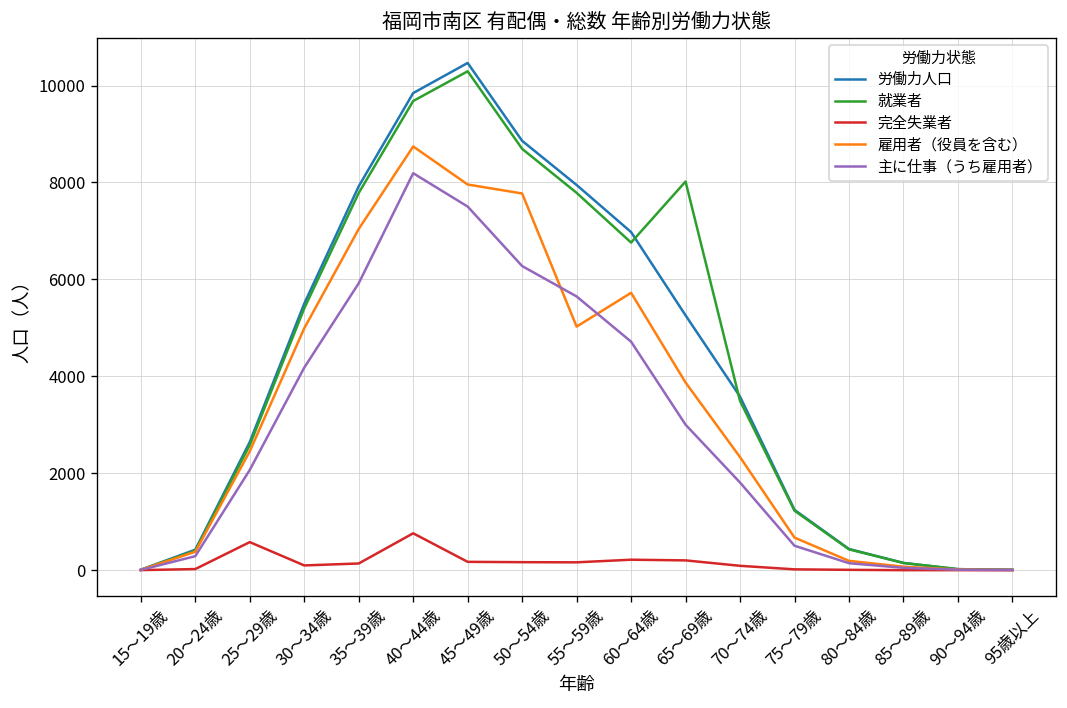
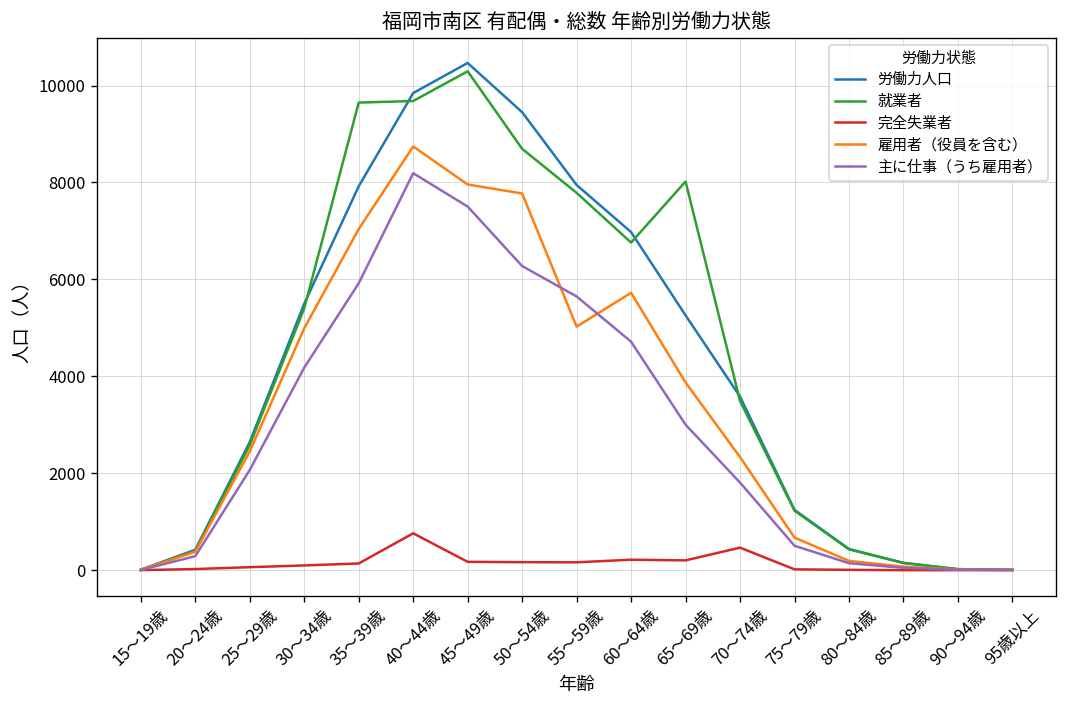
  {
    "労働力人口": {
      "30～34歳": 5500,
      "35～39歳": 7900,
      "40～44歳": 9800,
      "45～49歳": 10500,
-     "50～54歳": 8900,
+     "50～54歳": 9500,
      "55～59歳": 7900,
      "60～64歳": 7000,
      "65～69歳": 5300,
      "70～74歳": 3600
    },
    "就業者": {
      "30～34歳": 5400,
-     "35～39歳": 7800,
+     "35～39歳": 9600,
      "40～44歳": 9700,
      "45～49歳": 10300,
      "50～54歳": 8700,
      "55～59歳": 7800,
      "60～64歳": 6800,
      "65～69歳": 8000,
      "70～74歳": 3500
    },
    "完全失業者": {
      "20～24歳": 0,
-     "25～29歳": 600,
+     "25～29歳": 100,
      "30～34歳": 100,
      "35～39歳": 100,
      "40～44歳": 800,
      "45～49歳": 200,
      "50～54歳": 200,
      "55～59歳": 200,
      "60～64歳": 200,
      "65～69歳": 200,
-     "70～74歳": 100,
+     "70～74歳": 500,
      "75～79歳": 0,
      "80～84歳": 0
    },
    "雇用者（役員を含む）": {
      "25～29歳": 2500,
      "30～34歳": 5000,
      "35～39歳": 7000,
      "40～44歳": 8700,
      "45～49歳": 8000,
      "50～54歳": 7800,
      "55～59歳": 5000,
      "60～64歳": 5700,
      "65～69歳": 3900,
      "70～74歳": 2300,
      "75～79歳": 700
    },
    "主に仕事（うち雇用者）": {
      "20～24歳": 300,
      "25～29歳": 2100,
      "30～34歳": 4200,
      "35～39歳": 5900,
      "40～44歳": 8200,
      "45～49歳": 7500,
      "50～54歳": 6300,
      "55～59歳": 5600,
      "60～64歳": 4700,
      "65～69歳": 3000,
      "70～74歳": 1800,
      "75～79歳": 500
    }
  }
